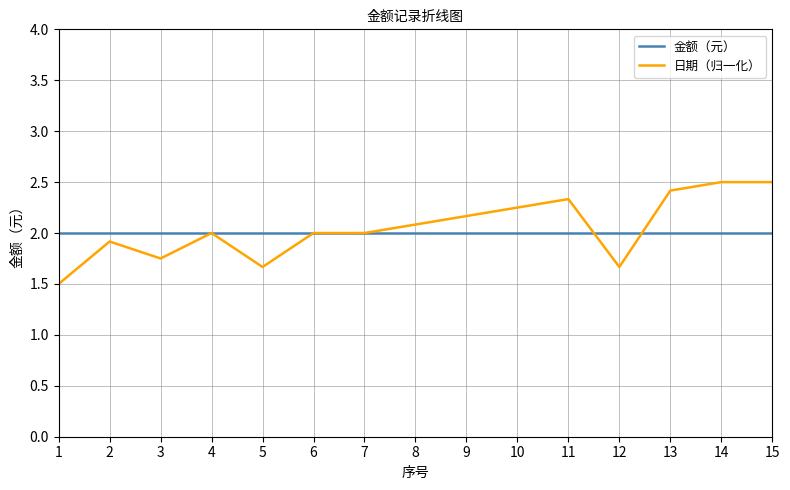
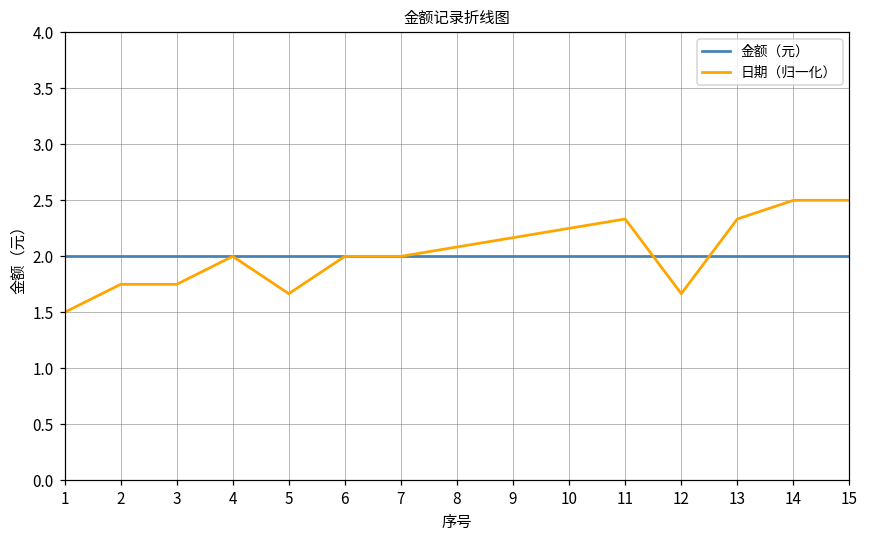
  {
    "金额（元）": {
      "1": 2.00,
      "2": 2.00,
      "3": 2.00,
      "5": 2.00,
      "8": 2.00,
      "9": 2.00,
      "10": 2.00,
      "11": 2.00,
      "12": 2.00,
      "13": 2.00,
      "14": 2.00,
      "15": 2.00
    },
    "日期（归一化）": {
      "1": 1.50,
-     "2": 1.92,
+     "2": 1.75,
      "3": 1.75,
      "5": 1.67,
      "8": 2.08,
      "9": 2.17,
      "10": 2.25,
      "11": 2.33,
      "12": 1.67,
-     "13": 2.42,
+     "13": 2.33,
      "14": 2.50,
      "15": 2.50
    }
  }
